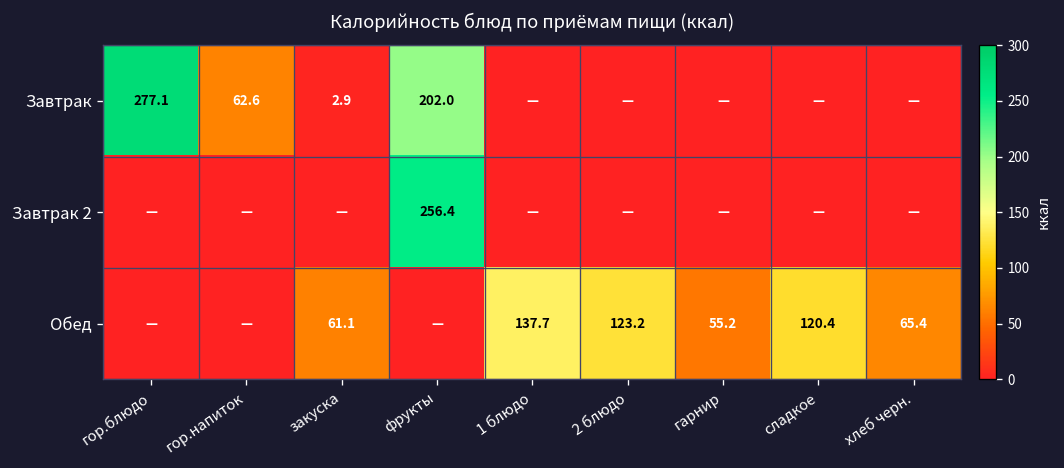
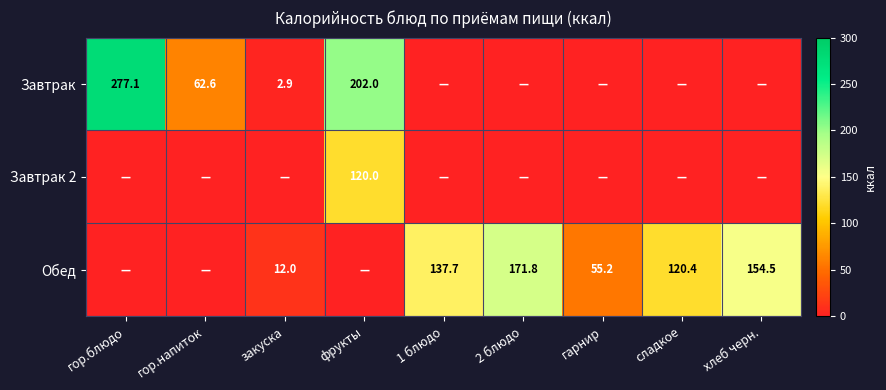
  {
    "Завтрак": {
      "гор.блюдо": 277.1,
      "гор.напиток": 62.6,
      "закуска": 2.9,
      "фрукты": 202.0
    },
    "Завтрак 2": {
-     "фрукты": 256.4
+     "фрукты": 120.0
    },
    "Обед": {
-     "закуска": 61.1,
+     "закуска": 12.0,
      "1 блюдо": 137.7,
-     "2 блюдо": 123.2,
+     "2 блюдо": 171.8,
      "гарнир": 55.2,
      "сладкое": 120.4,
-     "хлеб черн.": 65.4
+     "хлеб черн.": 154.5
    }
  }
